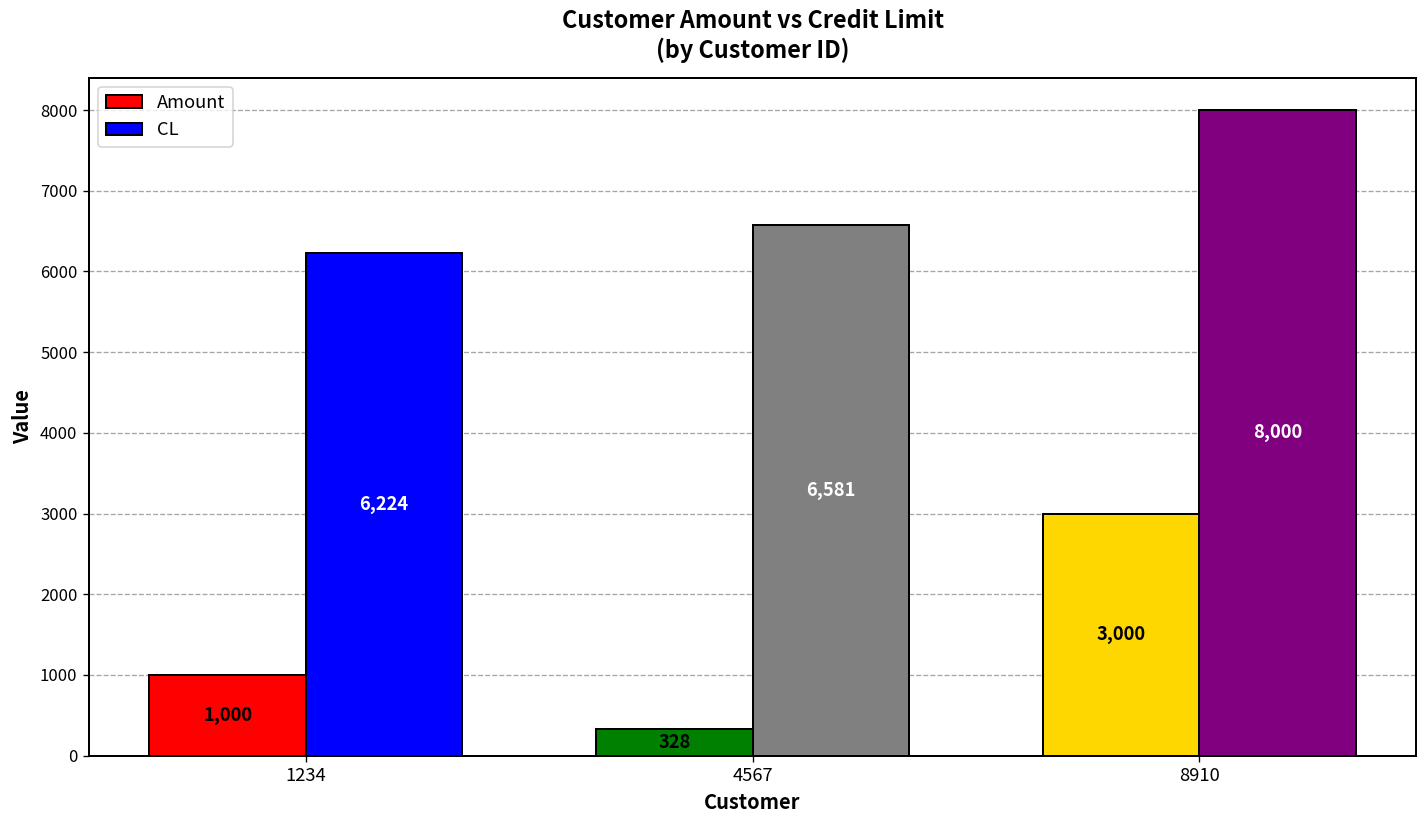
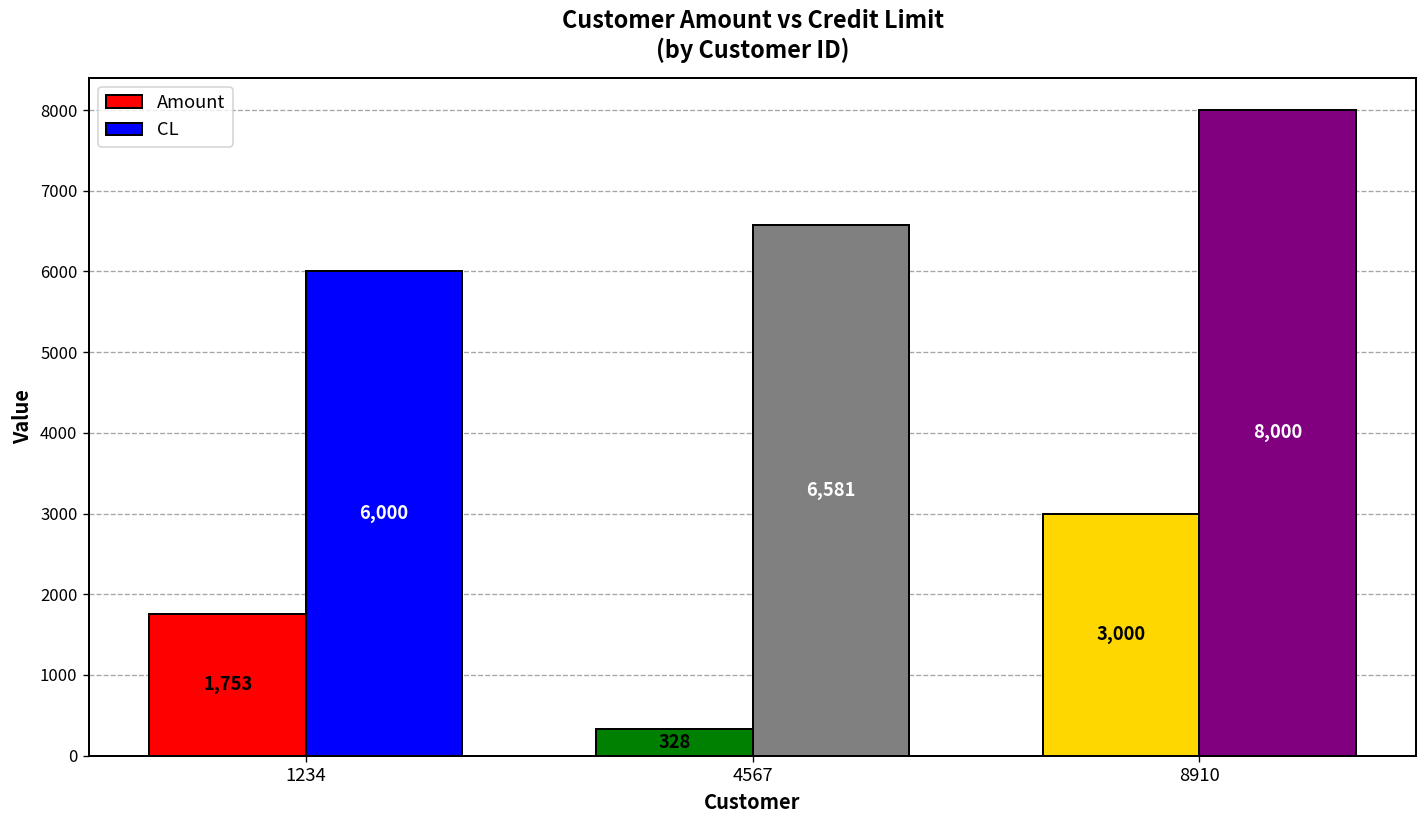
  {
    "Amount": {
-     "1234": "1,000",
+     "1234": "1,753",
      "4567": "328",
      "8910": "3,000"
    },
    "CL": {
-     "1234": "6,224",
+     "1234": "6,000",
      "4567": "6,581",
      "8910": "8,000"
    }
  }
